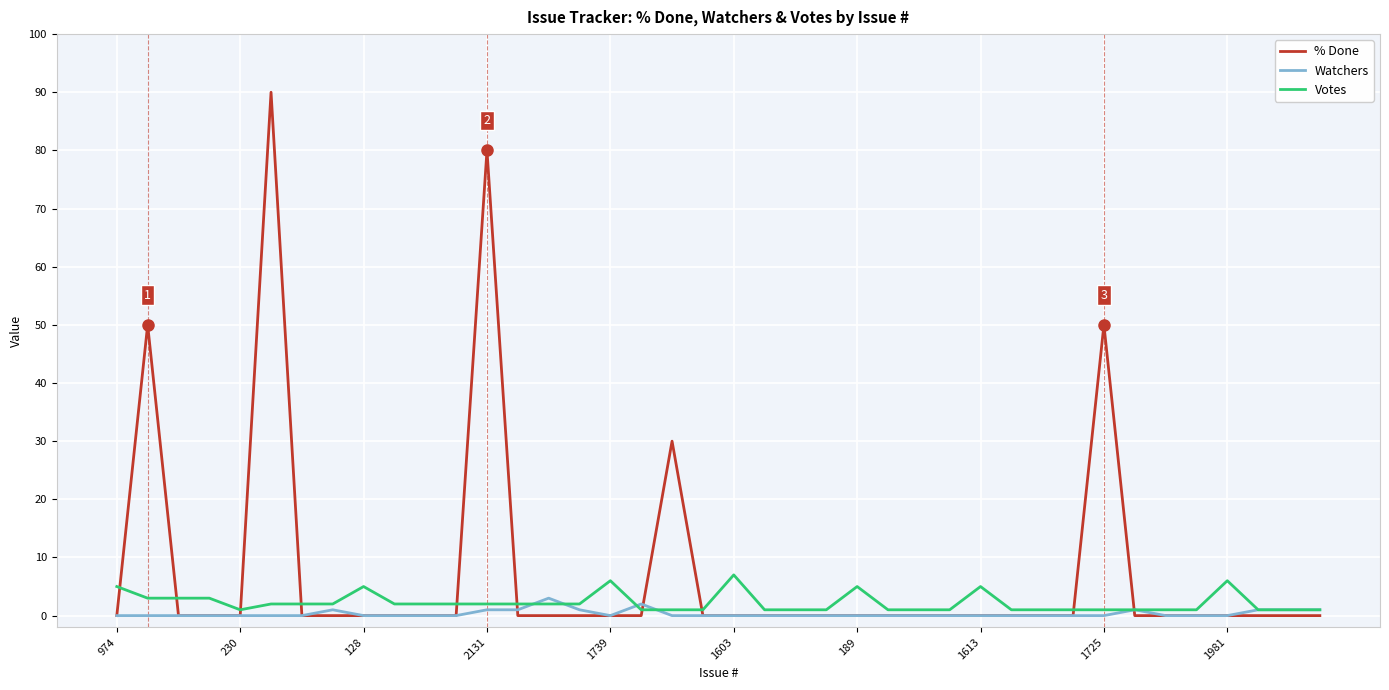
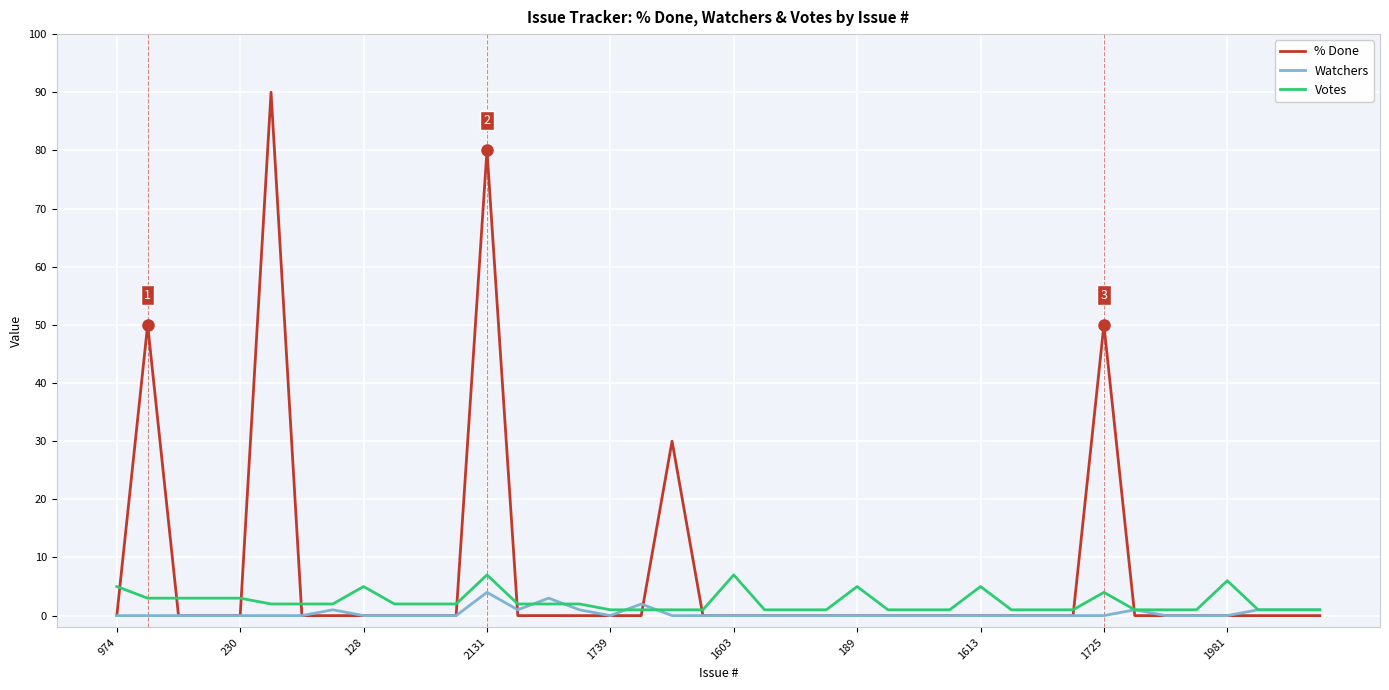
  {
    "Watchers": {
-     "2131": 1,
+     "2131": 4,
      "1725": 0
    },
    "Votes": {
      "974": 5,
-     "230": 1,
+     "230": 3,
      "128": 5,
-     "2131": 2,
-     "1739": 6,
+     "2131": 7,
+     "1739": 1,
      "1603": 7,
      "189": 5,
      "1613": 5,
-     "1725": 1,
+     "1725": 4,
      "1981": 6
    }
  }
